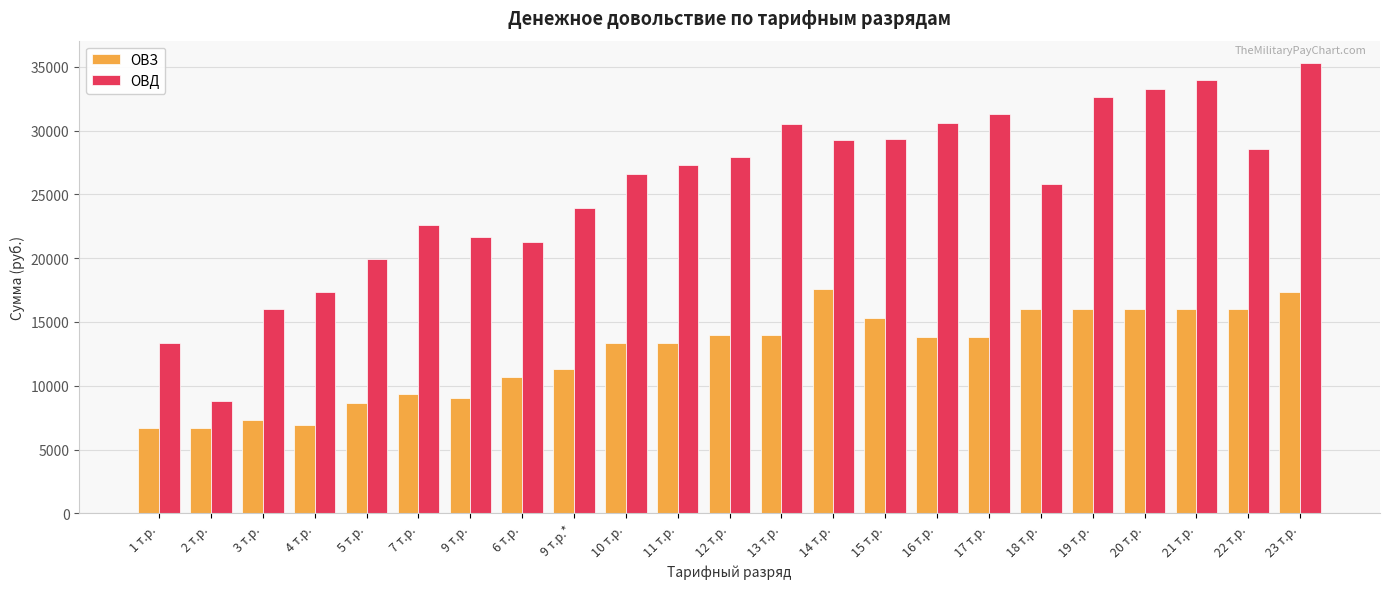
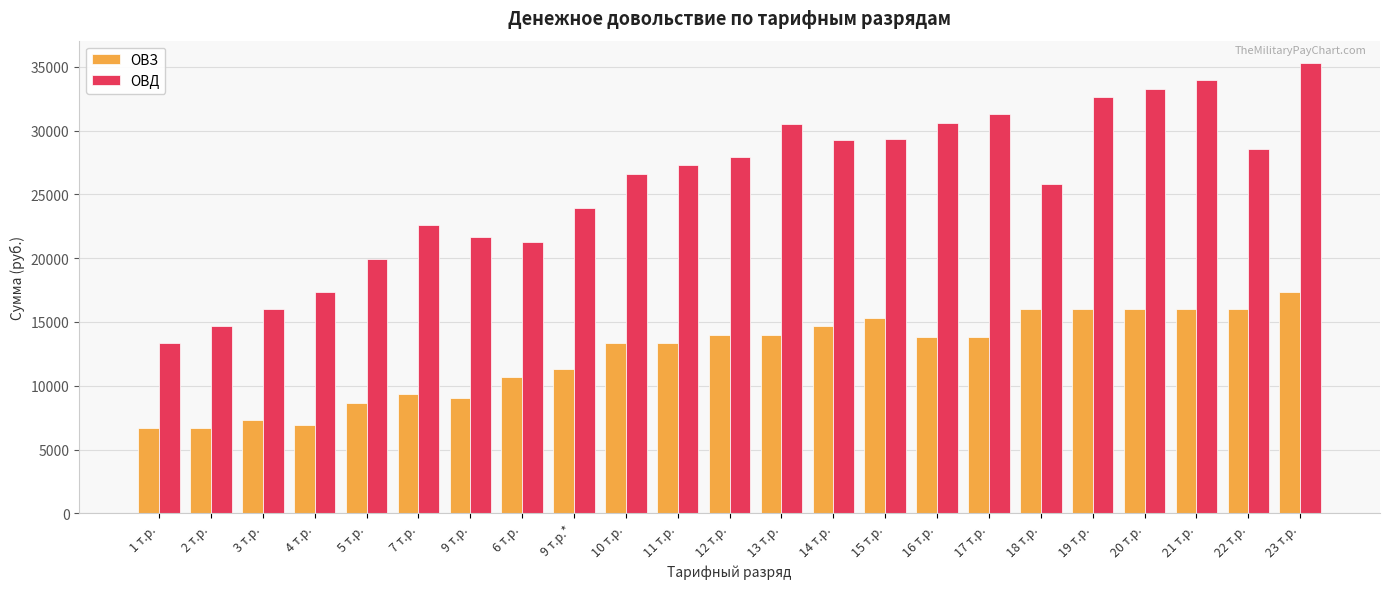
  {
    "ОВЗ": {
      "1 т.р.": 6700,
      "2 т.р.": 6700,
      "3 т.р.": 7300,
      "4 т.р.": 6900,
      "5 т.р.": 8700,
      "7 т.р.": 9300,
      "9 т.р.": 9000,
      "6 т.р.": 10700,
      "9 т.р.*": 11300,
      "10 т.р.": 13300,
      "11 т.р.": 13300,
      "12 т.р.": 14000,
      "13 т.р.": 14000,
-     "14 т.р.": 17600,
+     "14 т.р.": 14600,
      "15 т.р.": 15300,
      "16 т.р.": 13900,
      "17 т.р.": 13900,
      "18 т.р.": 16000,
      "19 т.р.": 16000,
      "20 т.р.": 16000,
      "21 т.р.": 16000,
      "22 т.р.": 16000,
      "23 т.р.": 17300
    },
    "ОВД": {
      "1 т.р.": 13300,
-     "2 т.р.": 8800,
+     "2 т.р.": 14600,
      "3 т.р.": 16000,
      "4 т.р.": 17300,
      "5 т.р.": 20000,
      "7 т.р.": 22600,
      "9 т.р.": 21700,
      "6 т.р.": 21300,
      "9 т.р.*": 24000,
      "10 т.р.": 26600,
      "11 т.р.": 27300,
      "12 т.р.": 28000,
      "13 т.р.": 30500,
      "14 т.р.": 29300,
      "15 т.р.": 29300,
      "16 т.р.": 30600,
      "17 т.р.": 31300,
      "18 т.р.": 25800,
      "19 т.р.": 32600,
      "20 т.р.": 33300,
      "21 т.р.": 34000,
      "22 т.р.": 28500,
      "23 т.р.": 35300
    }
  }
